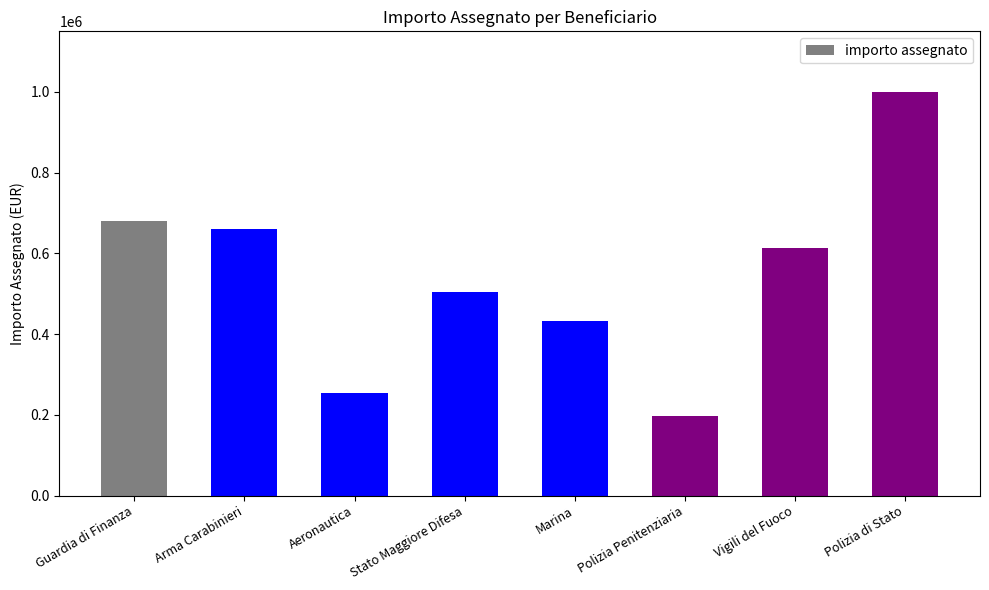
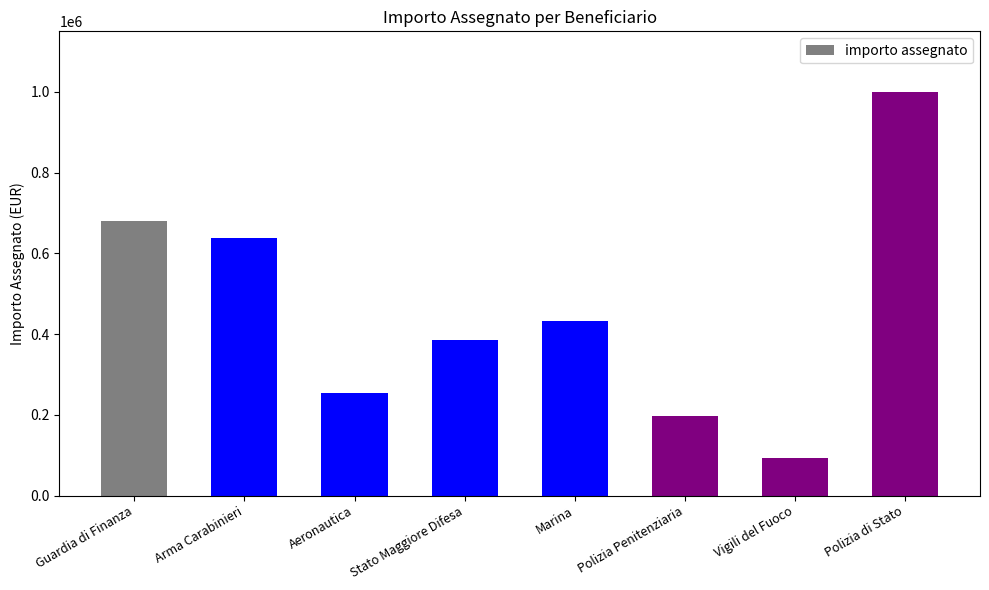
  {
    "Guardia di Finanza": 680000,
-   "Arma Carabinieri": 660000,
+   "Arma Carabinieri": 640000,
    "Aeronautica": 260000,
-   "Stato Maggiore Difesa": 500000,
+   "Stato Maggiore Difesa": 390000,
    "Marina": 430000,
    "Polizia Penitenziaria": 200000,
-   "Vigili del Fuoco": 610000,
+   "Vigili del Fuoco": 90000,
    "Polizia di Stato": 1000000
  }
